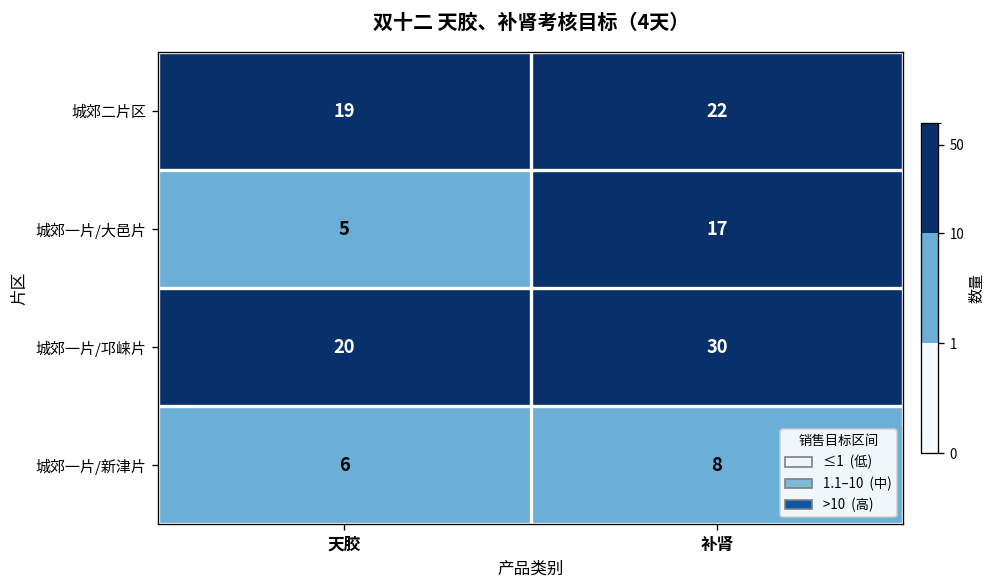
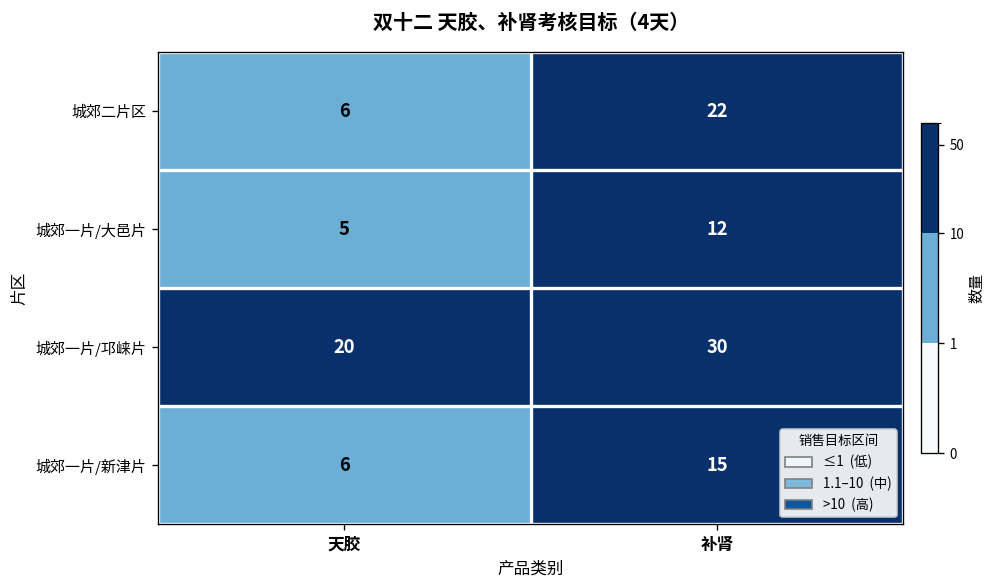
  {
    "城郊二片区": {
-     "天胶": 19,
+     "天胶": 6,
      "补肾": 22
    },
    "城郊一片/大邑片": {
      "天胶": 5,
-     "补肾": 17
+     "补肾": 12
    },
    "城郊一片/邛崃片": {
      "天胶": 20,
      "补肾": 30
    },
    "城郊一片/新津片": {
      "天胶": 6,
-     "补肾": 8
+     "补肾": 15
    }
  }
